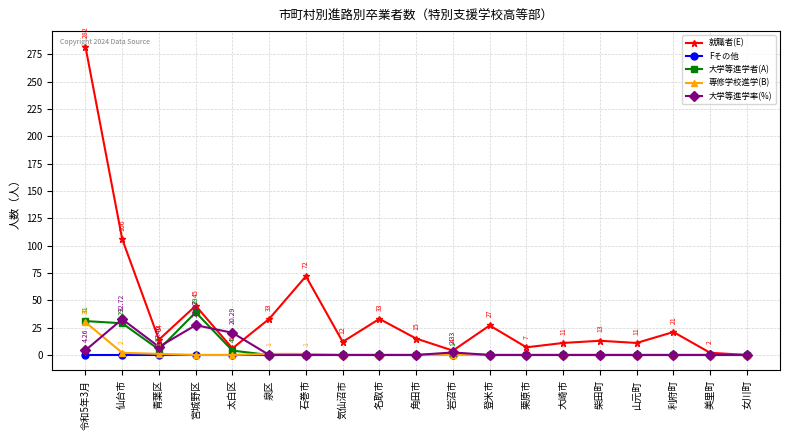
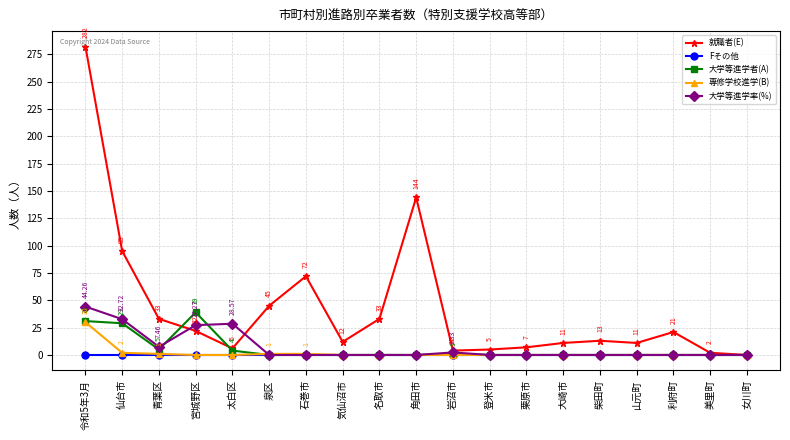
  {
    "就職者(E)": {
      "令和5年3月": 282,
-     "仙台市": 106,
-     "青葉区": 14,
-     "宮城野区": 45,
-     "泉区": 33,
+     "仙台市": 95,
+     "青葉区": 33,
+     "宮城野区": 22,
+     "泉区": 45,
      "石巻市": 72,
      "気仙沼市": 12,
      "名取市": 33,
-     "角田市": 15,
-     "登米市": 27,
+     "角田市": 144,
+     "登米市": 5,
      "栗原市": 7,
      "大崎市": 11,
      "柴田町": 13,
      "山元町": 11,
      "利府町": 21
    },
    "Fその他": {
      "令和5年3月": 0
    },
    "大学等進学率(%)": {
-     "令和5年3月": 4.26,
-     "太白区": 20.29
+     "令和5年3月": 44.26,
+     "太白区": 28.57
    }
  }
